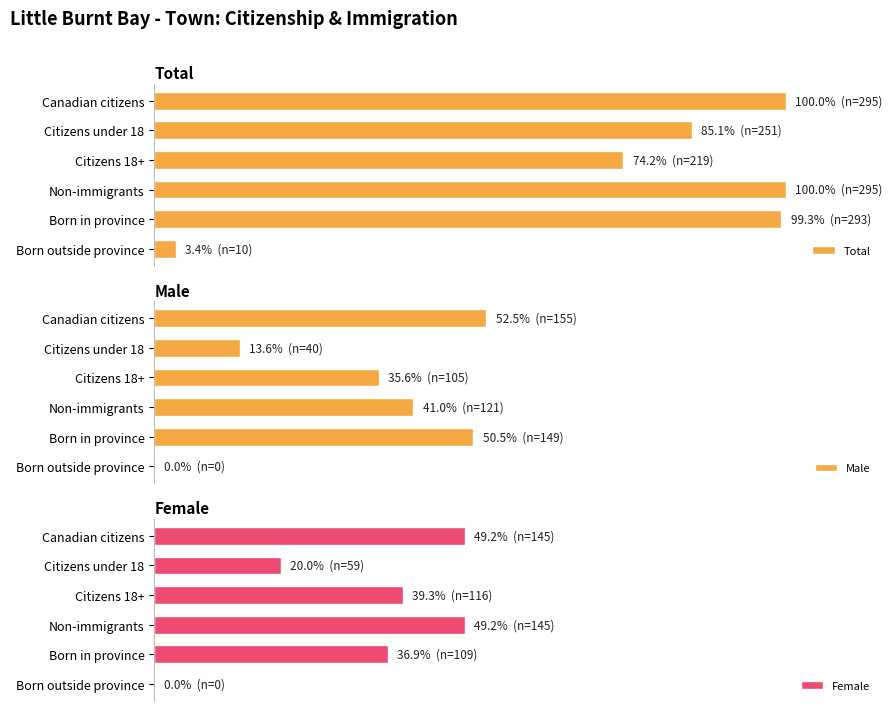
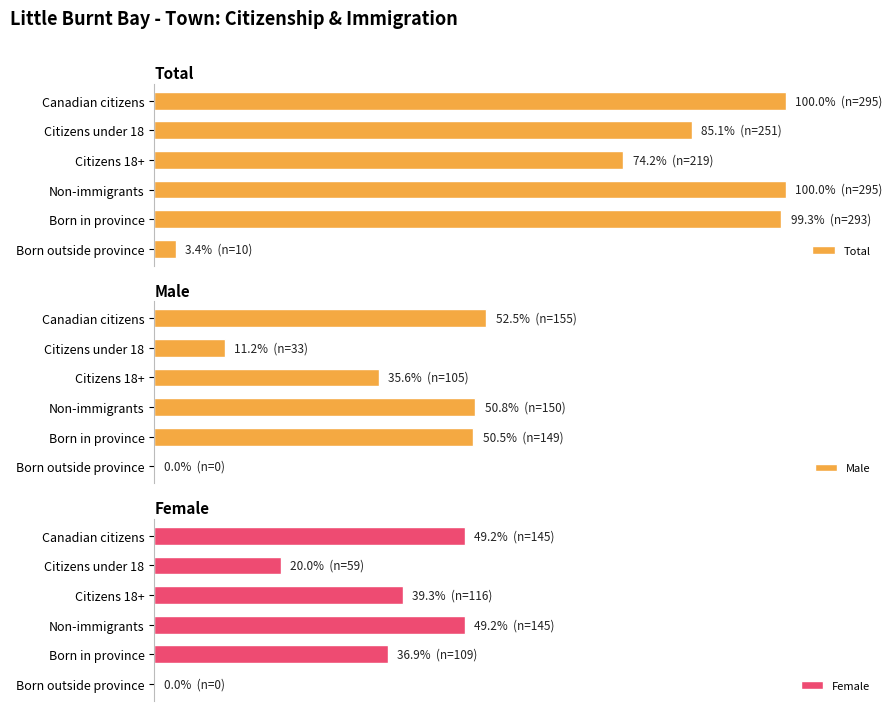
  {
    "Total": {
      "Canadian citizens": "100.0%",
      "Citizens under 18": "85.1%",
      "Citizens 18+": "74.2%",
      "Non-immigrants": "100.0%",
      "Born in province": "99.3%",
      "Born outside province": "3.4%"
    },
    "Male": {
      "Canadian citizens": "52.5%",
-     "Citizens under 18": "13.6% (n=40)",
+     "Citizens under 18": "11.2% (n=33)",
      "Citizens 18+": "35.6%",
-     "Non-immigrants": "41.0% (n=121)",
+     "Non-immigrants": "50.8% (n=150)",
      "Born in province": "50.5%",
      "Born outside province": "0.0%"
    },
    "Female": {
      "Canadian citizens": "49.2%",
      "Citizens under 18": "20.0%",
      "Citizens 18+": "39.3%",
      "Non-immigrants": "49.2%",
      "Born in province": "36.9%",
      "Born outside province": "0.0%"
    }
  }
